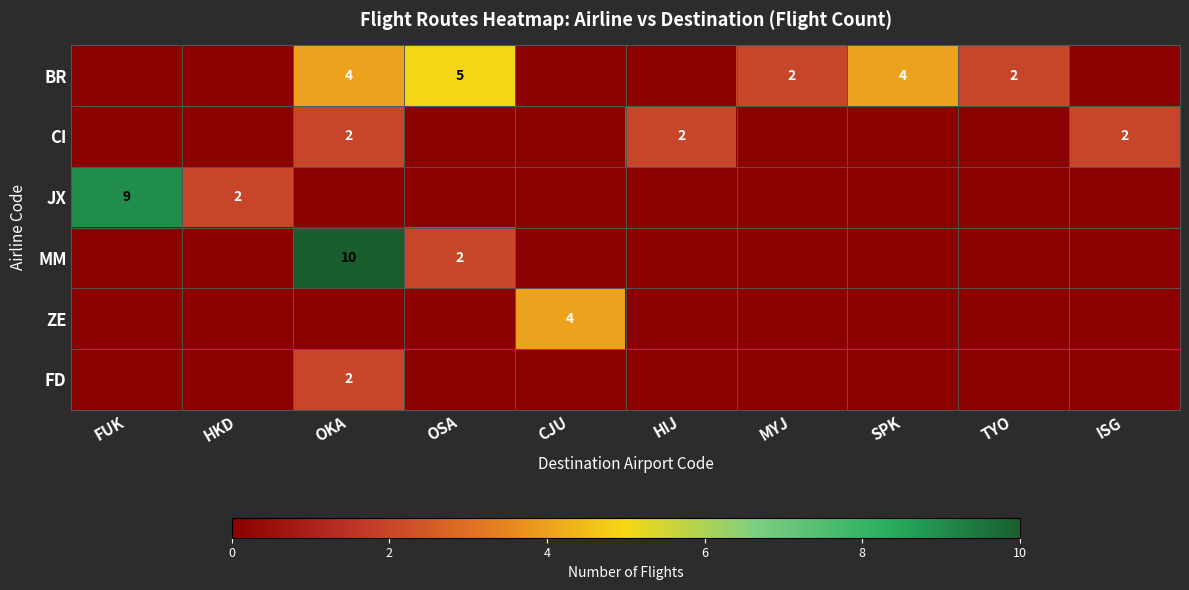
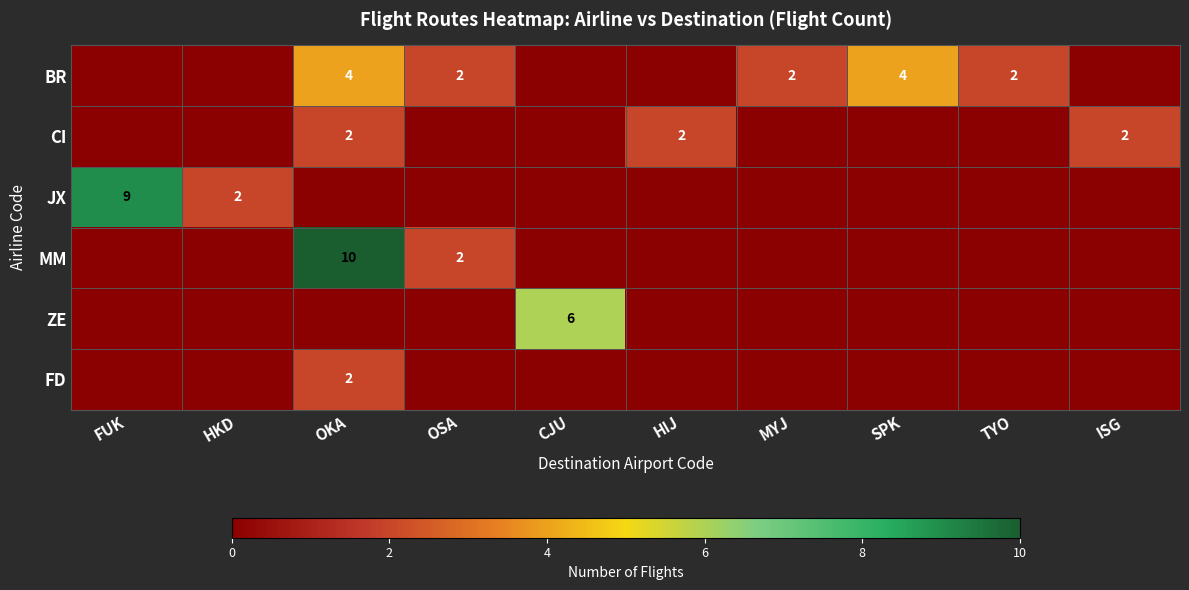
  {
    "BR": {
      "OKA": 4,
-     "OSA": 5,
+     "OSA": 2,
      "MYJ": 2,
      "SPK": 4,
      "TYO": 2
    },
    "CI": {
      "OKA": 2,
      "HIJ": 2,
      "ISG": 2
    },
    "JX": {
      "FUK": 9,
      "HKD": 2
    },
    "MM": {
      "OKA": 10,
      "OSA": 2
    },
    "ZE": {
-     "CJU": 4
+     "CJU": 6
    },
    "FD": {
      "OKA": 2
    }
  }
